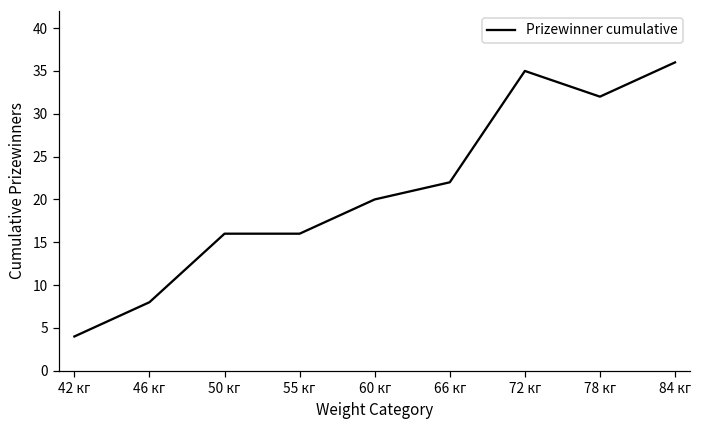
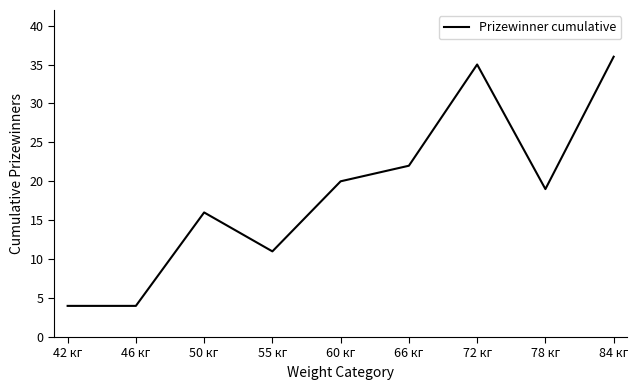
  {
    "42 кг": 4,
-   "46 кг": 8,
+   "46 кг": 4,
    "50 кг": 16,
-   "55 кг": 16,
+   "55 кг": 11,
    "60 кг": 20,
    "66 кг": 22,
    "72 кг": 35,
-   "78 кг": 32,
+   "78 кг": 19,
    "84 кг": 36
  }
